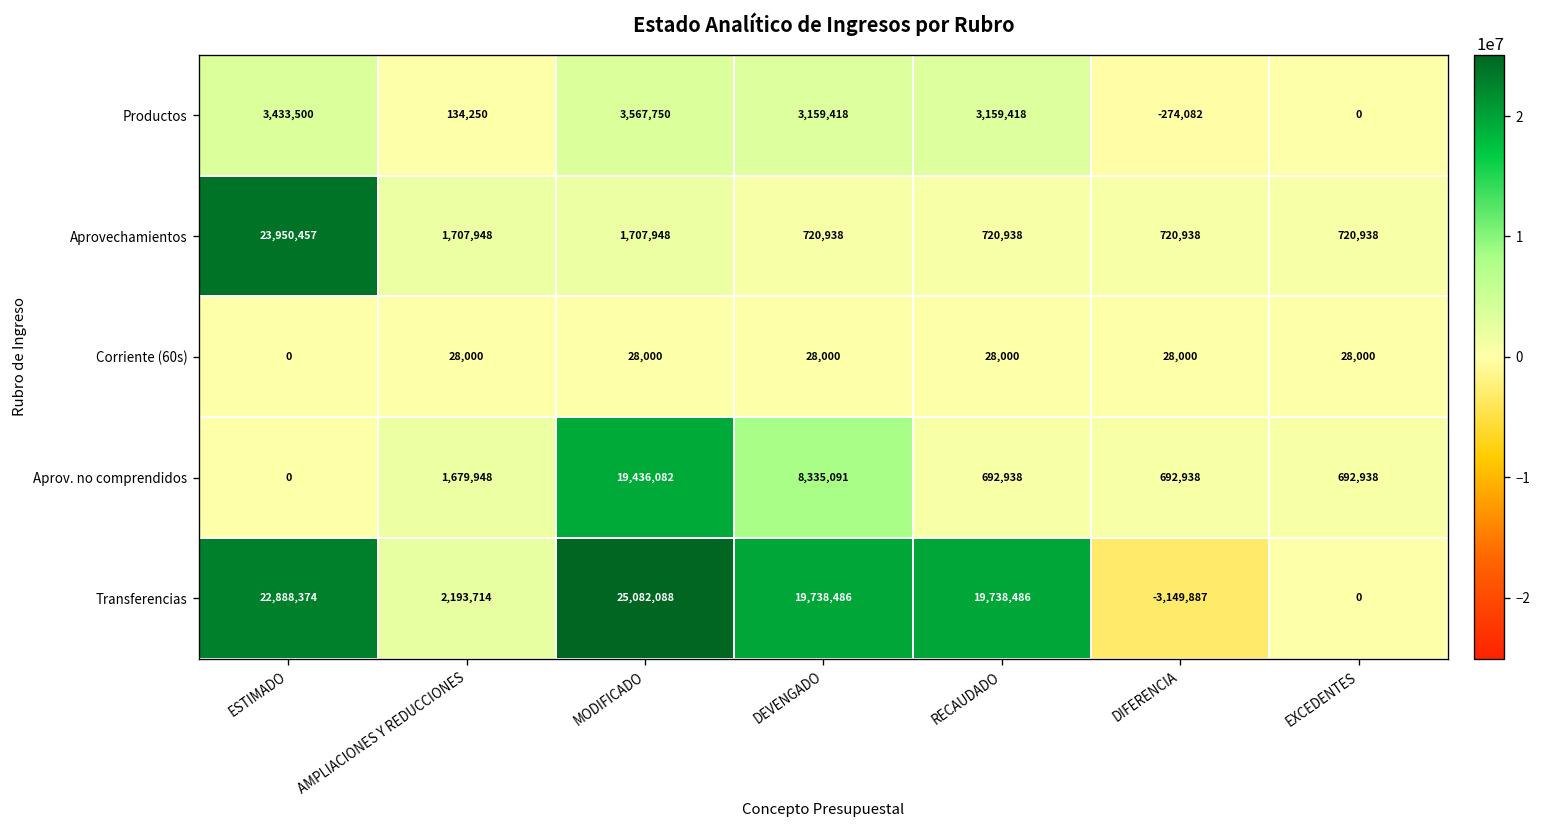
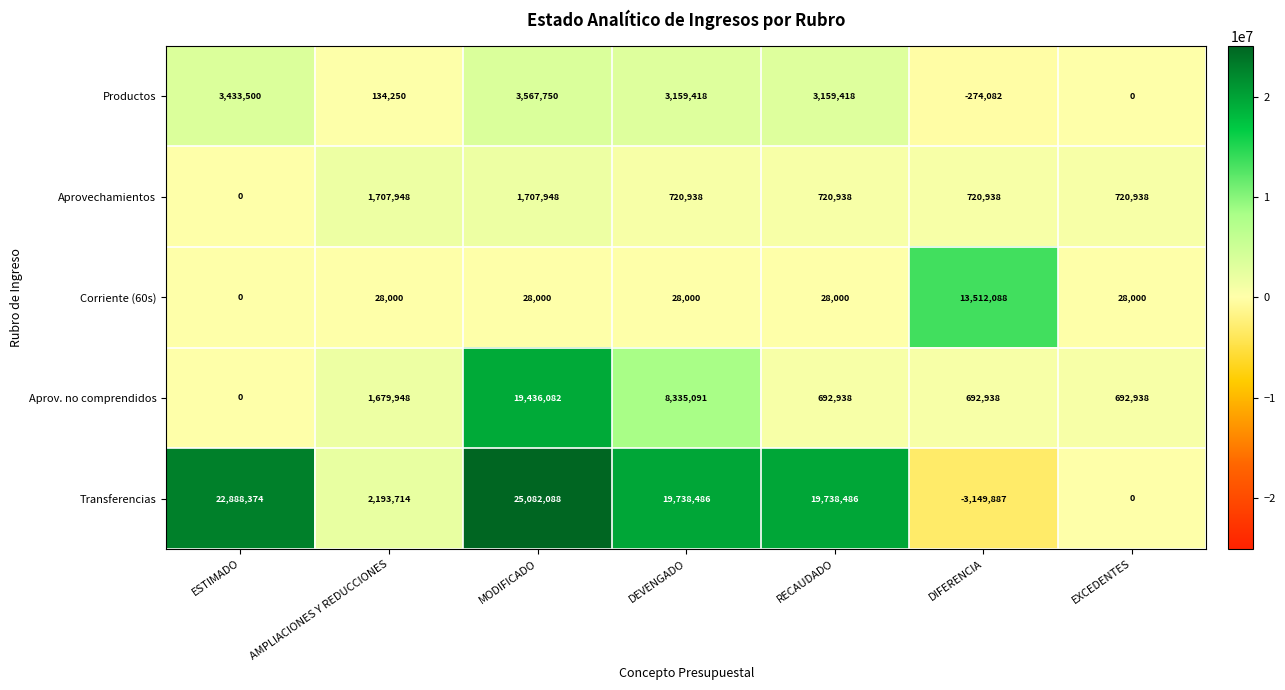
  {
    "Productos": {
      "ESTIMADO": "3,433,500",
      "AMPLIACIONES Y REDUCCIONES": "134,250",
      "MODIFICADO": "3,567,750",
      "DEVENGADO": "3,159,418",
      "RECAUDADO": "3,159,418",
      "DIFERENCIA": "-274,082",
      "EXCEDENTES": "0"
    },
    "Aprovechamientos": {
-     "ESTIMADO": "23,950,457",
+     "ESTIMADO": "0",
      "AMPLIACIONES Y REDUCCIONES": "1,707,948",
      "MODIFICADO": "1,707,948",
      "DEVENGADO": "720,938",
      "RECAUDADO": "720,938",
      "DIFERENCIA": "720,938",
      "EXCEDENTES": "720,938"
    },
    "Corriente (60s)": {
      "ESTIMADO": "0",
      "AMPLIACIONES Y REDUCCIONES": "28,000",
      "MODIFICADO": "28,000",
      "DEVENGADO": "28,000",
      "RECAUDADO": "28,000",
-     "DIFERENCIA": "28,000",
+     "DIFERENCIA": "13,512,088",
      "EXCEDENTES": "28,000"
    },
    "Aprov. no comprendidos": {
      "ESTIMADO": "0",
      "AMPLIACIONES Y REDUCCIONES": "1,679,948",
      "MODIFICADO": "19,436,082",
      "DEVENGADO": "8,335,091",
      "RECAUDADO": "692,938",
      "DIFERENCIA": "692,938",
      "EXCEDENTES": "692,938"
    },
    "Transferencias": {
      "ESTIMADO": "22,888,374",
      "AMPLIACIONES Y REDUCCIONES": "2,193,714",
      "MODIFICADO": "25,082,088",
      "DEVENGADO": "19,738,486",
      "RECAUDADO": "19,738,486",
      "DIFERENCIA": "-3,149,887",
      "EXCEDENTES": "0"
    }
  }
